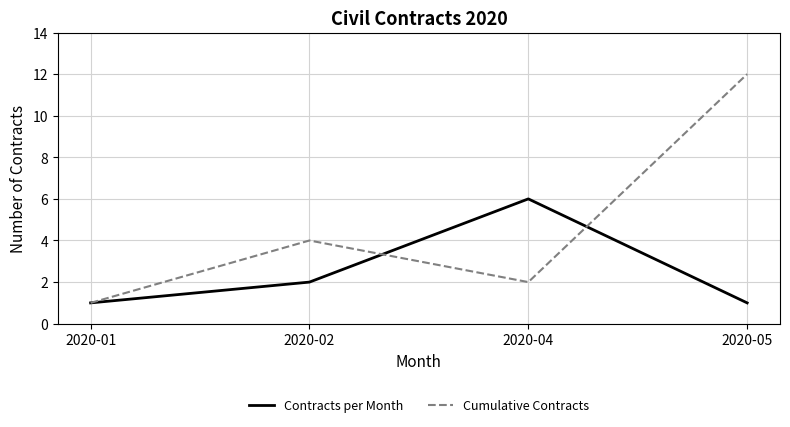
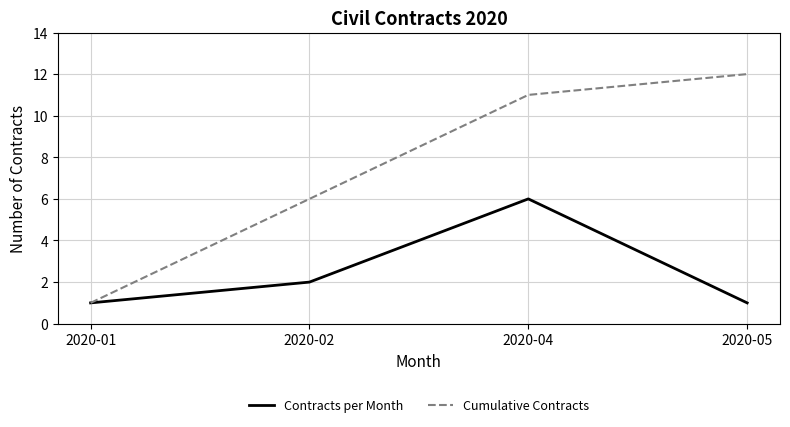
  {
    "Contracts per Month": {
      "2020-02": 2,
      "2020-04": 6,
      "2020-05": 1
    },
    "Cumulative Contracts": {
-     "2020-02": 4,
-     "2020-04": 2,
+     "2020-02": 6,
+     "2020-04": 11,
      "2020-05": 12
    }
  }
